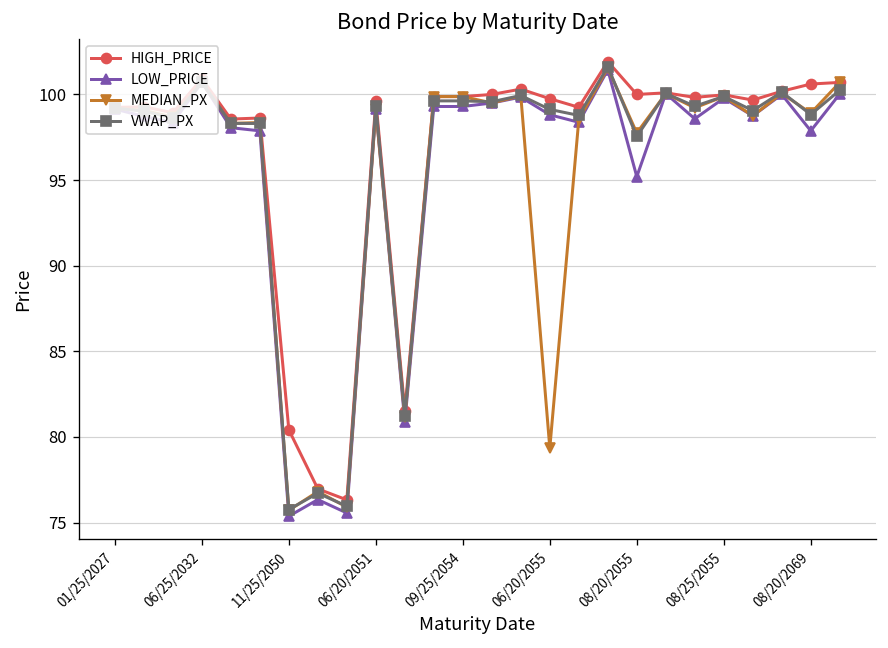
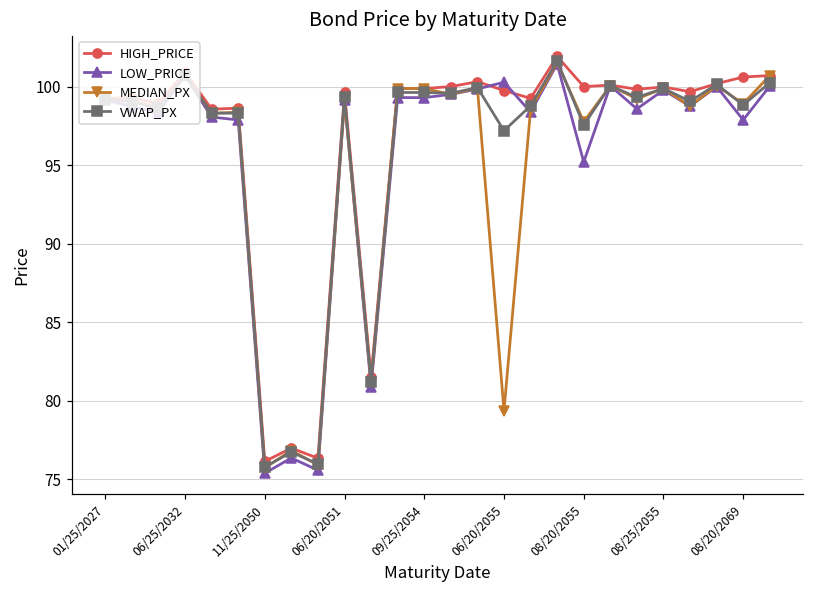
  {
    "HIGH_PRICE": {
-     "11/25/2050": 80.4,
+     "11/25/2050": 76.1,
      "06/20/2051": 99.6,
      "06/20/2055": 99.8,
      "08/20/2055": 100.0,
      "08/20/2069": 100.6
    },
    "LOW_PRICE": {
      "11/25/2050": 75.4,
      "09/25/2054": 99.3,
-     "06/20/2055": 98.8,
+     "06/20/2055": 100.3,
      "08/20/2055": 95.2,
      "08/20/2069": 97.9
    },
    "MEDIAN_PX": {
      "06/20/2055": 79.4,
      "08/20/2055": 97.8
    },
    "VWAP_PX": {
      "06/20/2051": 99.3,
      "09/25/2054": 99.6,
-     "06/20/2055": 99.1,
+     "06/20/2055": 97.2,
      "08/20/2055": 97.5
    }
  }
